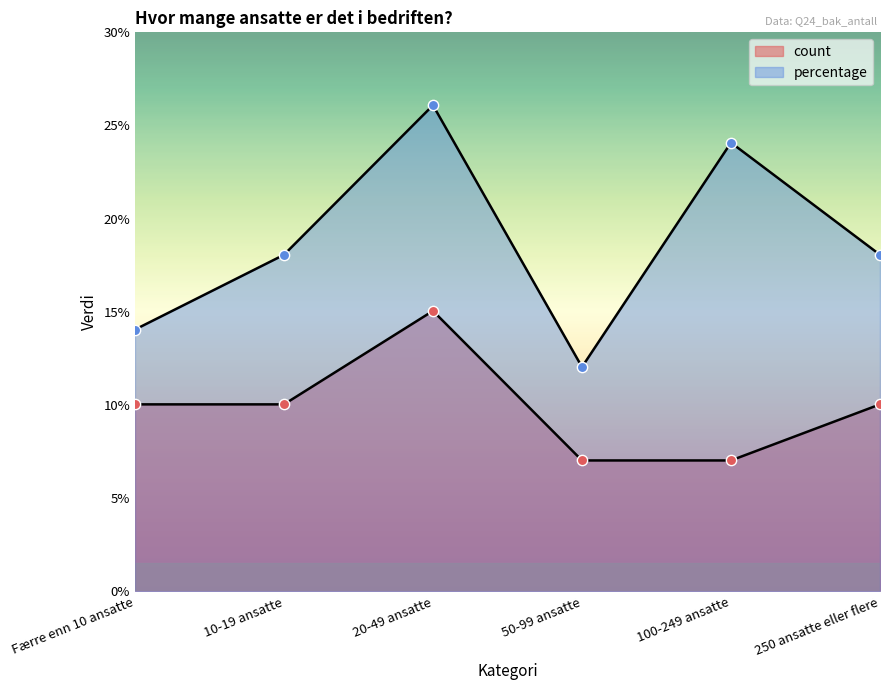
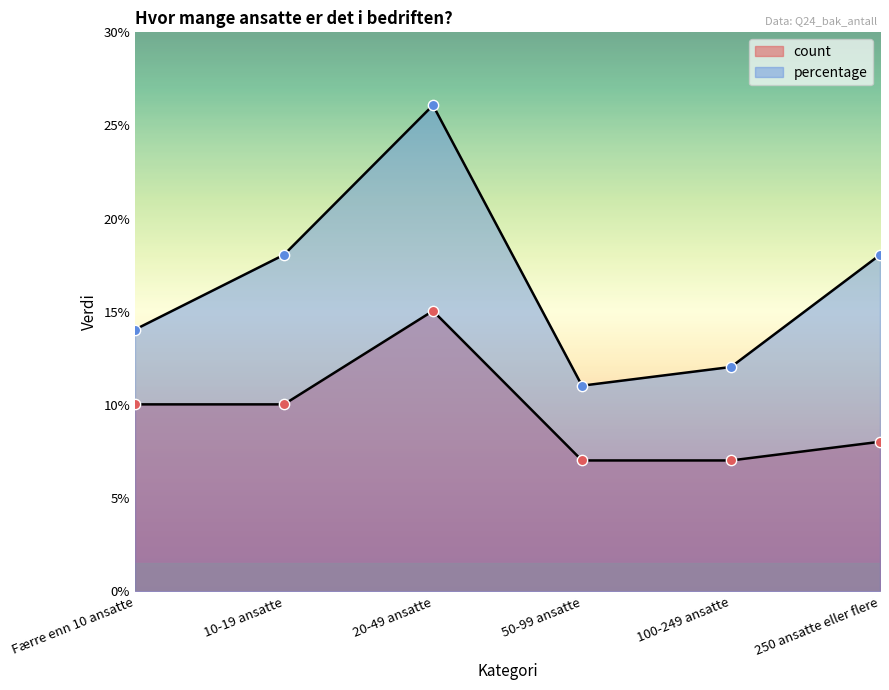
  {
    "count": {
      "Færre enn 10 ansatte": "10%",
      "10-19 ansatte": "10%",
      "20-49 ansatte": "15%",
      "50-99 ansatte": "7%",
      "100-249 ansatte": "7%",
-     "250 ansatte eller flere": "10%"
+     "250 ansatte eller flere": "8%"
    },
    "percentage": {
      "Færre enn 10 ansatte": "14%",
      "10-19 ansatte": "18%",
      "20-49 ansatte": "26%",
-     "50-99 ansatte": "12%",
-     "100-249 ansatte": "24%",
+     "50-99 ansatte": "11%",
+     "100-249 ansatte": "12%",
      "250 ansatte eller flere": "18%"
    }
  }
